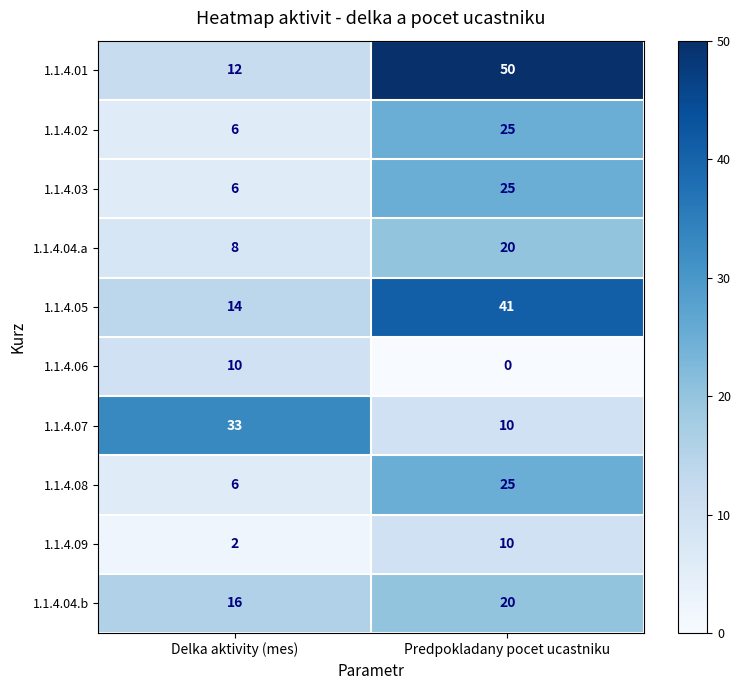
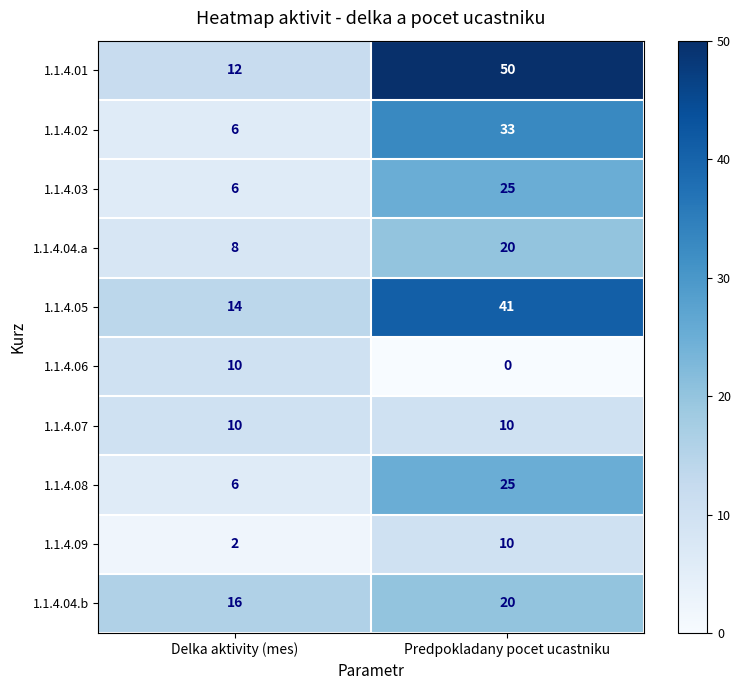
  {
    "1.1.4.01": {
      "Delka aktivity (mes)": 12,
      "Predpokladany pocet ucastniku": 50
    },
    "1.1.4.02": {
      "Delka aktivity (mes)": 6,
-     "Predpokladany pocet ucastniku": 25
+     "Predpokladany pocet ucastniku": 33
    },
    "1.1.4.03": {
      "Delka aktivity (mes)": 6,
      "Predpokladany pocet ucastniku": 25
    },
    "1.1.4.04.a": {
      "Delka aktivity (mes)": 8,
      "Predpokladany pocet ucastniku": 20
    },
    "1.1.4.05": {
      "Delka aktivity (mes)": 14,
      "Predpokladany pocet ucastniku": 41
    },
    "1.1.4.06": {
      "Delka aktivity (mes)": 10,
      "Predpokladany pocet ucastniku": 0
    },
    "1.1.4.07": {
-     "Delka aktivity (mes)": 33,
+     "Delka aktivity (mes)": 10,
      "Predpokladany pocet ucastniku": 10
    },
    "1.1.4.08": {
      "Delka aktivity (mes)": 6,
      "Predpokladany pocet ucastniku": 25
    },
    "1.1.4.09": {
      "Delka aktivity (mes)": 2,
      "Predpokladany pocet ucastniku": 10
    },
    "1.1.4.04.b": {
      "Delka aktivity (mes)": 16,
      "Predpokladany pocet ucastniku": 20
    }
  }
